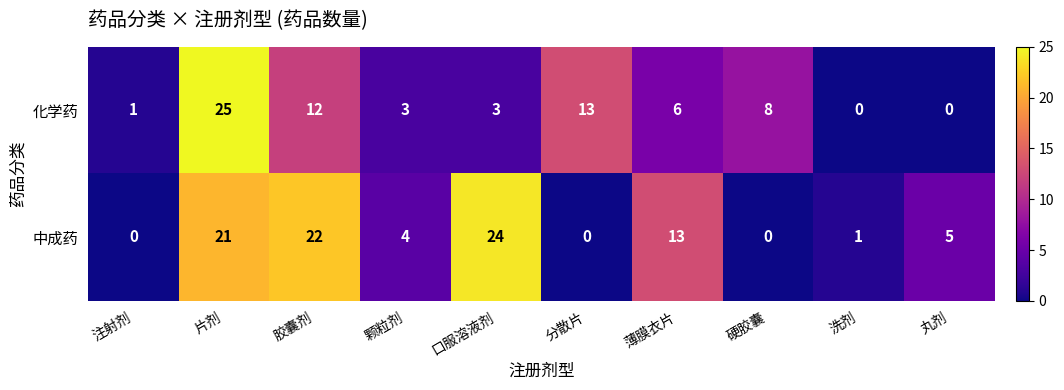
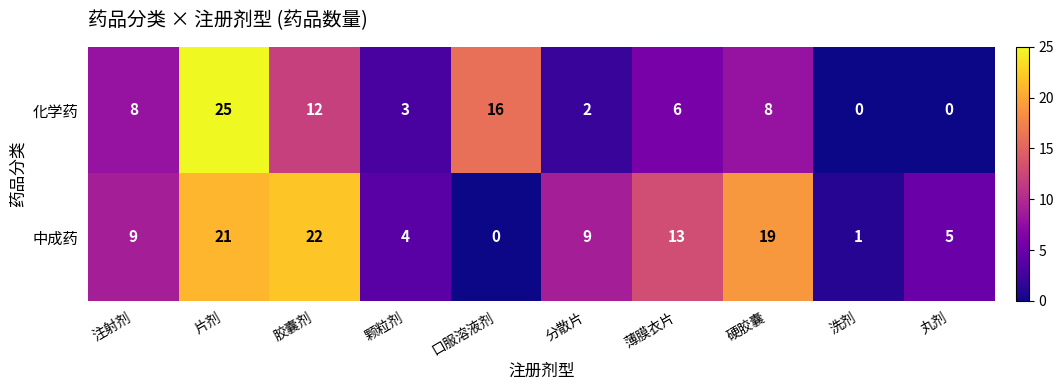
  {
    "化学药": {
-     "注射剂": 1,
+     "注射剂": 8,
      "片剂": 25,
      "胶囊剂": 12,
      "颗粒剂": 3,
-     "口服溶液剂": 3,
-     "分散片": 13,
+     "口服溶液剂": 16,
+     "分散片": 2,
      "薄膜衣片": 6,
      "硬胶囊": 8,
      "洗剂": 0,
      "丸剂": 0
    },
    "中成药": {
-     "注射剂": 0,
+     "注射剂": 9,
      "片剂": 21,
      "胶囊剂": 22,
      "颗粒剂": 4,
-     "口服溶液剂": 24,
-     "分散片": 0,
+     "口服溶液剂": 0,
+     "分散片": 9,
      "薄膜衣片": 13,
-     "硬胶囊": 0,
+     "硬胶囊": 19,
      "洗剂": 1,
      "丸剂": 5
    }
  }
